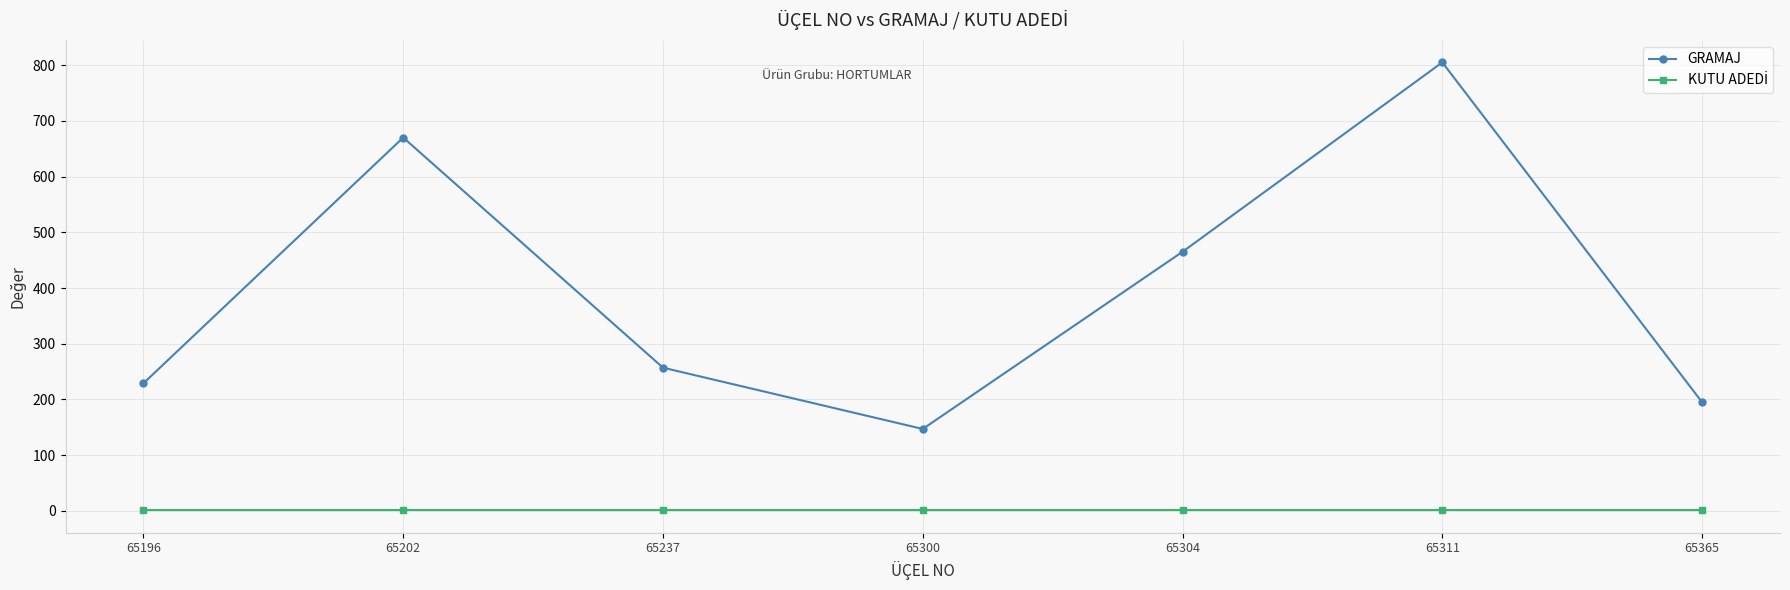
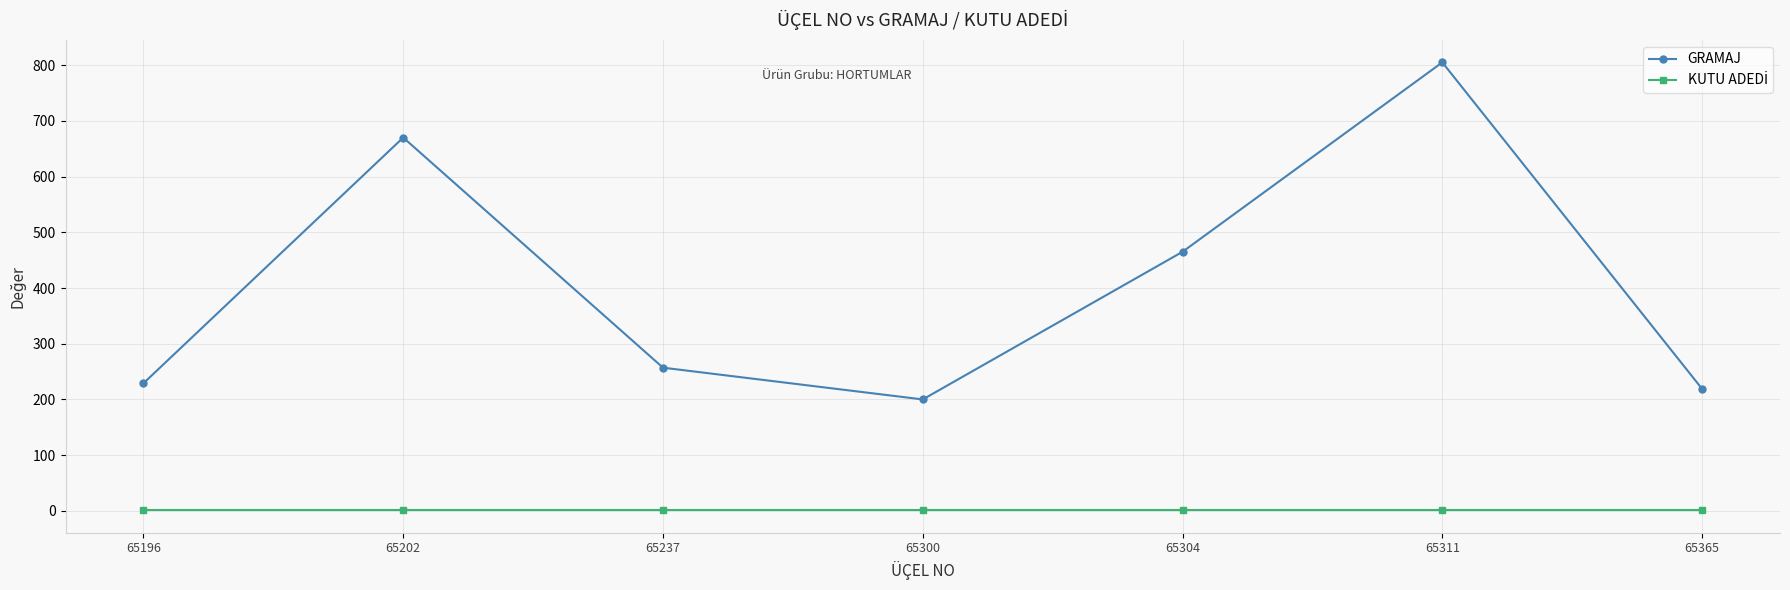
  {
    "GRAMAJ": {
      "65196": 230,
      "65202": 670,
      "65237": 260,
-     "65300": 150,
+     "65300": 200,
      "65304": 470,
      "65311": 810,
-     "65365": 200
+     "65365": 220
    },
    "KUTU ADEDİ": {
      "65196": 0,
      "65202": 0,
      "65237": 0,
      "65300": 0,
      "65304": 0,
      "65311": 0,
      "65365": 0
    }
  }
